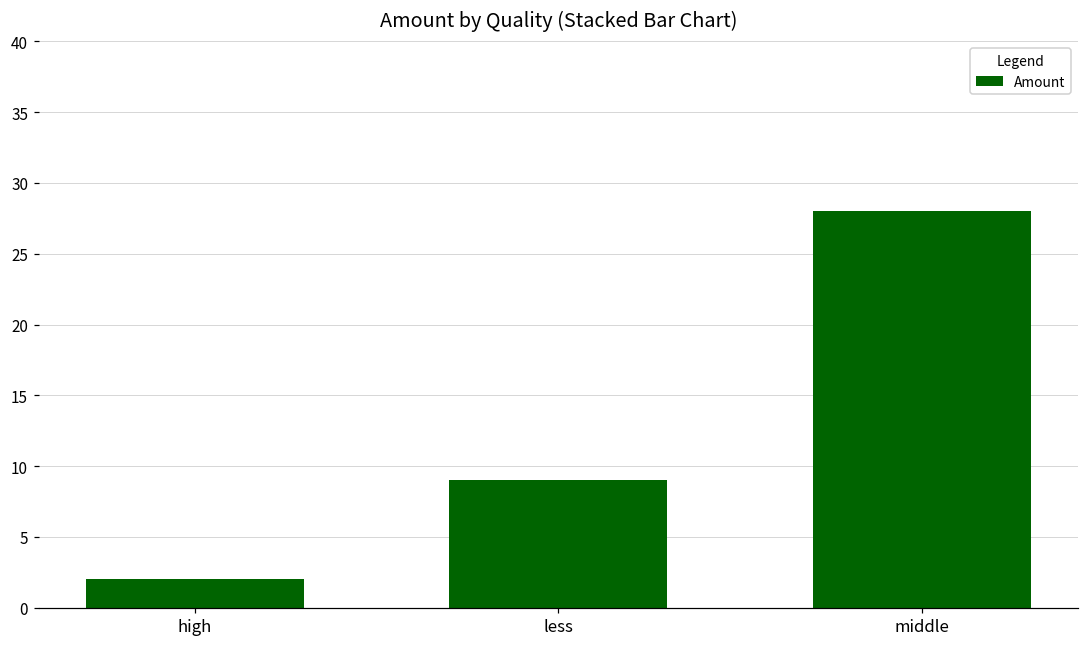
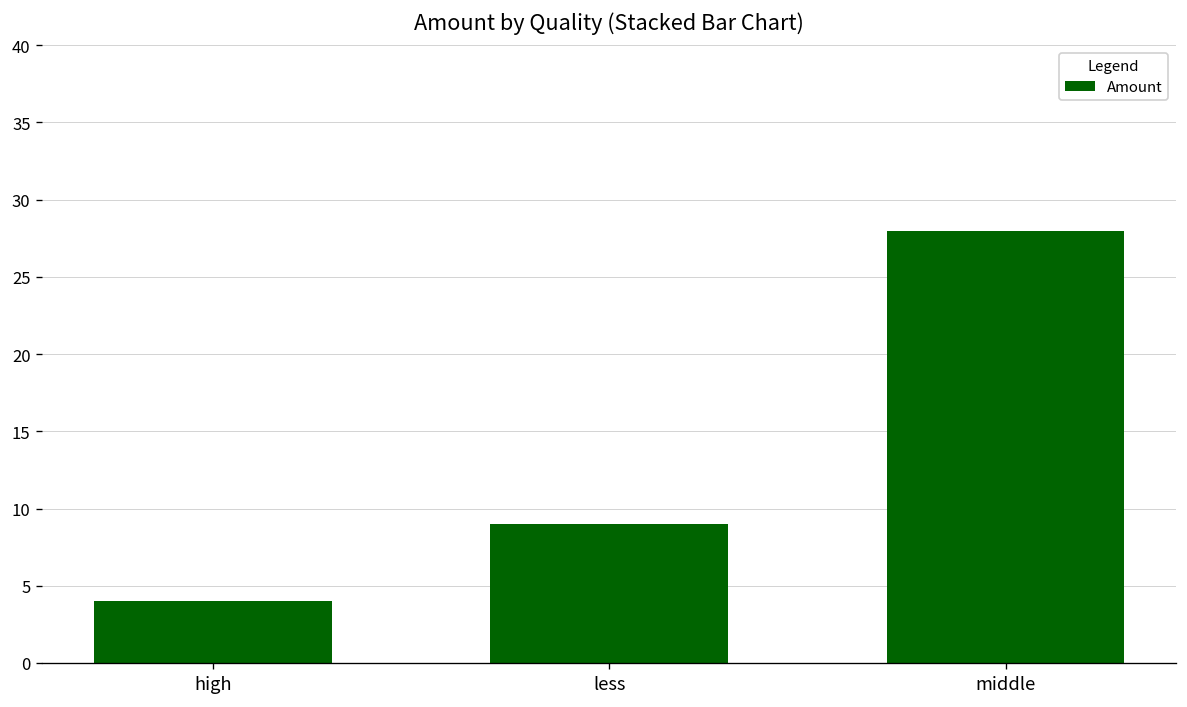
  {
-   "high": 2,
+   "high": 4,
    "less": 9,
    "middle": 28
  }
